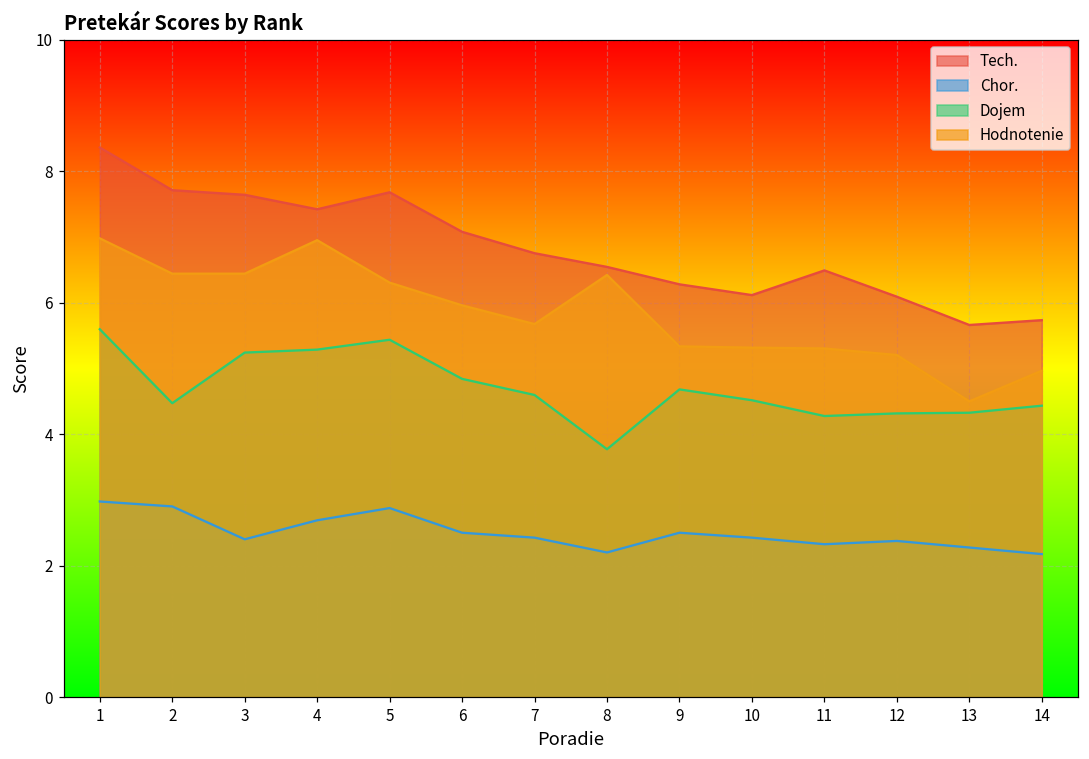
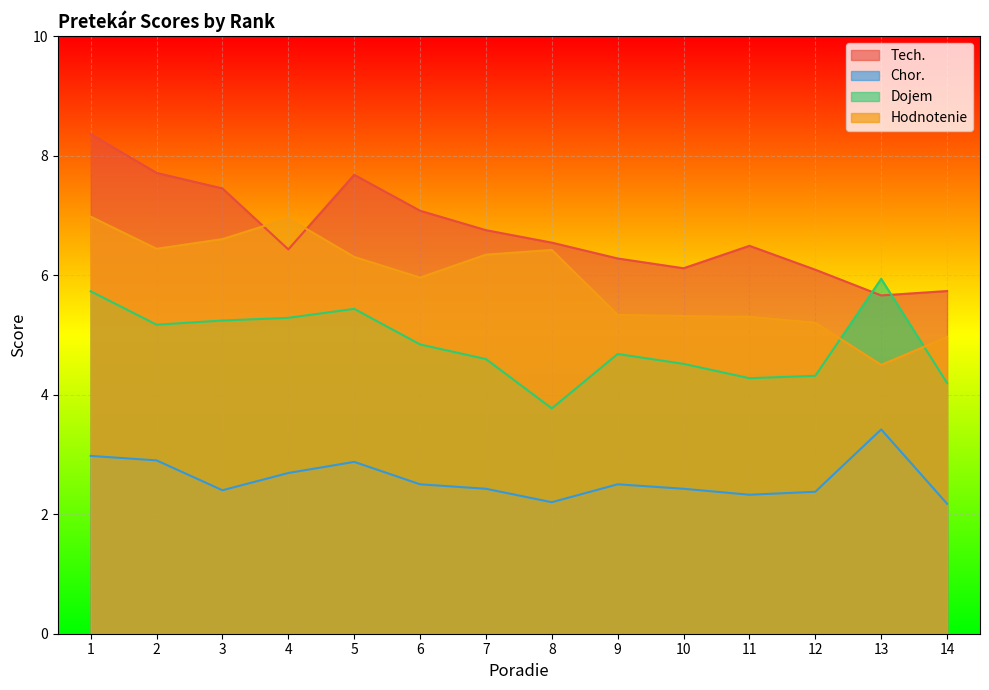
  {
    "Tech.": {
      "1": 8.4,
      "2": 7.7,
-     "3": 7.6,
-     "4": 7.4,
+     "3": 7.5,
+     "4": 6.4,
      "5": 7.7,
      "6": 7.1,
      "7": 6.8,
      "8": 6.5,
      "9": 6.3,
      "10": 6.1,
      "11": 6.5,
      "12": 6.1,
      "13": 5.7,
      "14": 5.7
    },
    "Chor.": {
      "1": 3.0,
      "2": 2.9,
      "3": 2.4,
      "4": 2.7,
      "5": 2.9,
      "6": 2.5,
      "7": 2.4,
      "8": 2.2,
      "9": 2.5,
      "10": 2.4,
      "11": 2.3,
      "12": 2.4,
-     "13": 2.3,
+     "13": 3.4,
      "14": 2.2
    },
    "Dojem": {
-     "1": 5.6,
-     "2": 4.5,
+     "1": 5.7,
+     "2": 5.2,
      "3": 5.2,
      "4": 5.3,
      "5": 5.4,
      "6": 4.8,
      "7": 4.6,
      "8": 3.8,
      "9": 4.7,
      "10": 4.5,
      "11": 4.3,
      "12": 4.3,
-     "13": 4.3,
-     "14": 4.4
+     "13": 5.9,
+     "14": 4.2
    },
    "Hodnotenie": {
      "1": 7.0,
      "2": 6.4,
-     "3": 6.4,
+     "3": 6.6,
      "4": 6.9,
      "5": 6.3,
      "6": 6.0,
-     "7": 5.7,
+     "7": 6.3,
      "8": 6.4,
      "9": 5.3,
      "10": 5.3,
      "11": 5.3,
      "12": 5.2,
      "13": 4.5,
      "14": 5.0
    }
  }
